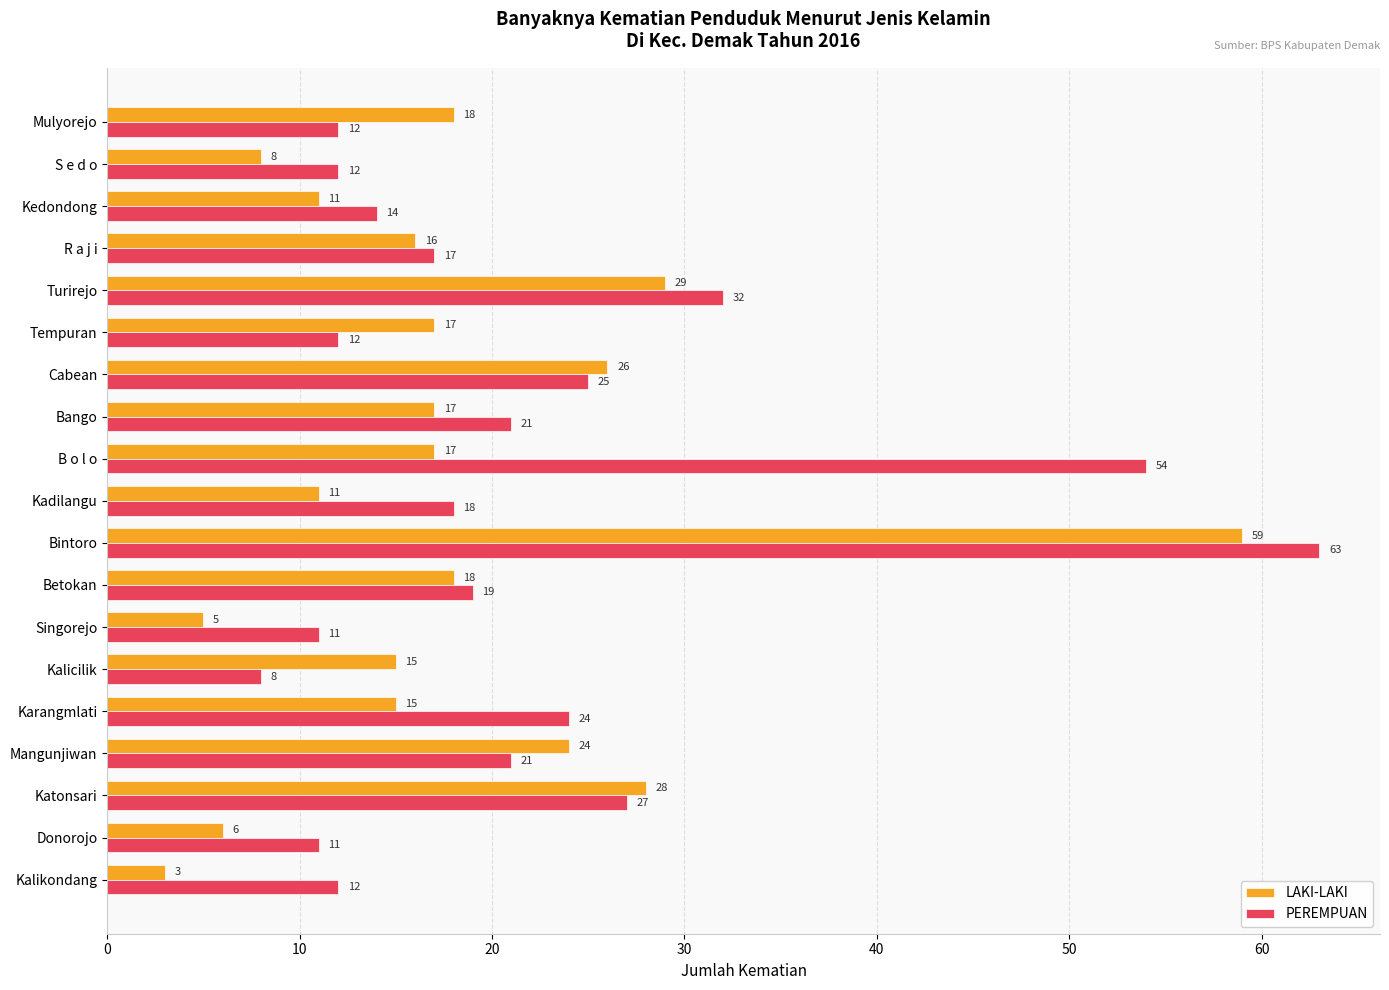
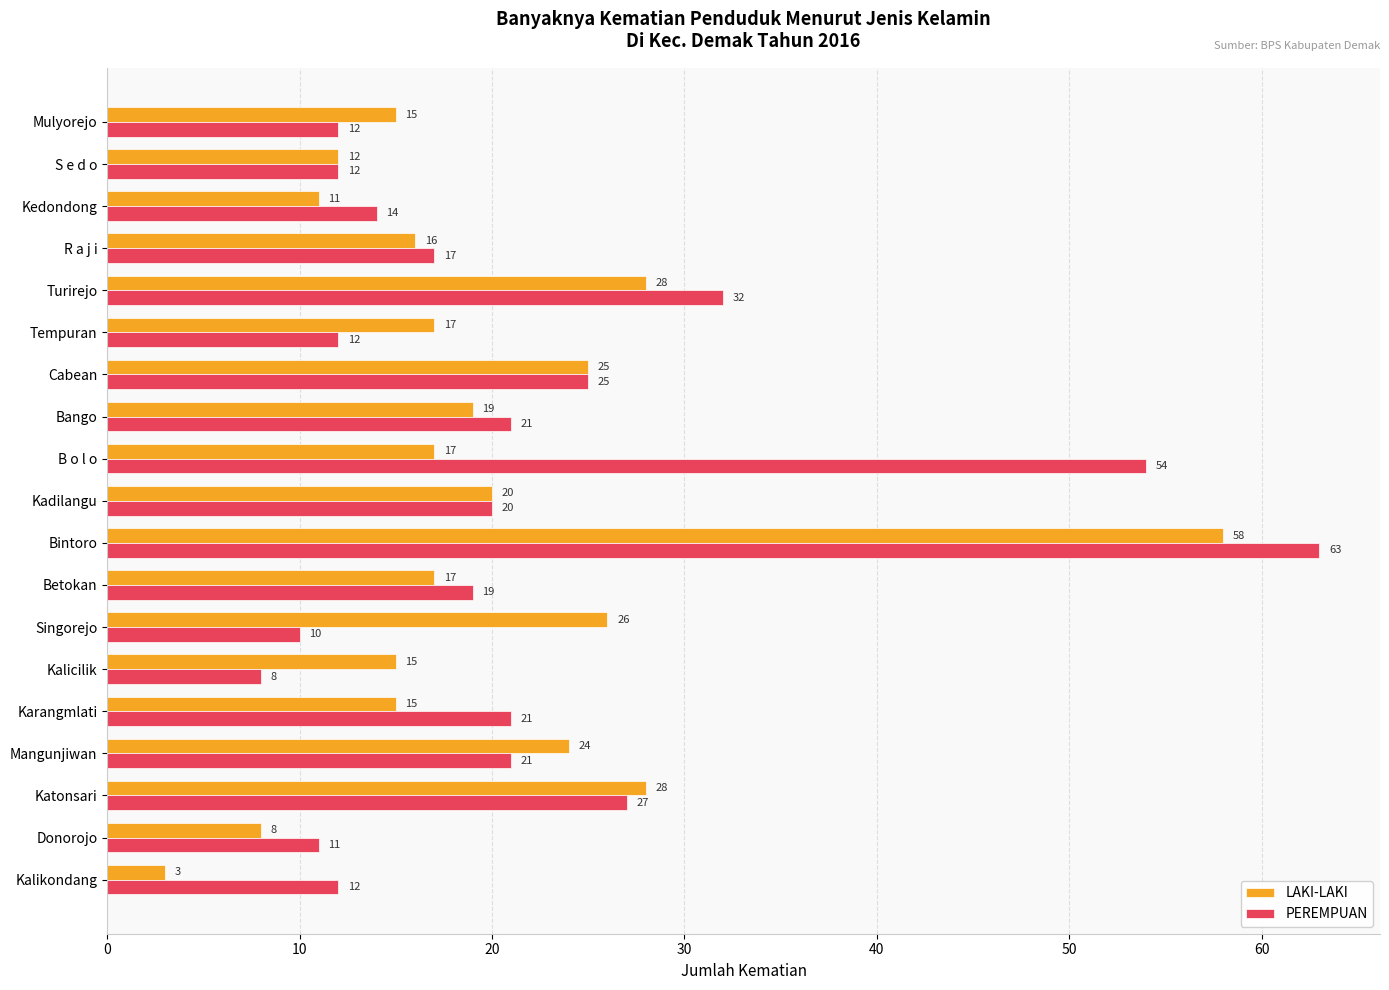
  {
    "LAKI-LAKI": {
-     "Mulyorejo": 18,
-     "S e d o": 8,
+     "Mulyorejo": 15,
+     "S e d o": 12,
      "Kedondong": 11,
      "R a j i": 16,
-     "Turirejo": 29,
+     "Turirejo": 28,
      "Tempuran": 17,
-     "Cabean": 26,
-     "Bango": 17,
+     "Cabean": 25,
+     "Bango": 19,
      "B o l o": 17,
-     "Kadilangu": 11,
-     "Bintoro": 59,
-     "Betokan": 18,
-     "Singorejo": 5,
+     "Kadilangu": 20,
+     "Bintoro": 58,
+     "Betokan": 17,
+     "Singorejo": 26,
      "Kalicilik": 15,
      "Karangmlati": 15,
      "Mangunjiwan": 24,
      "Katonsari": 28,
-     "Donorojo": 6,
+     "Donorojo": 8,
      "Kalikondang": 3
    },
    "PEREMPUAN": {
      "Mulyorejo": 12,
      "S e d o": 12,
      "Kedondong": 14,
      "R a j i": 17,
      "Turirejo": 32,
      "Tempuran": 12,
      "Cabean": 25,
      "Bango": 21,
      "B o l o": 54,
-     "Kadilangu": 18,
+     "Kadilangu": 20,
      "Bintoro": 63,
      "Betokan": 19,
-     "Singorejo": 11,
+     "Singorejo": 10,
      "Kalicilik": 8,
-     "Karangmlati": 24,
+     "Karangmlati": 21,
      "Mangunjiwan": 21,
      "Katonsari": 27,
      "Donorojo": 11,
      "Kalikondang": 12
    }
  }
